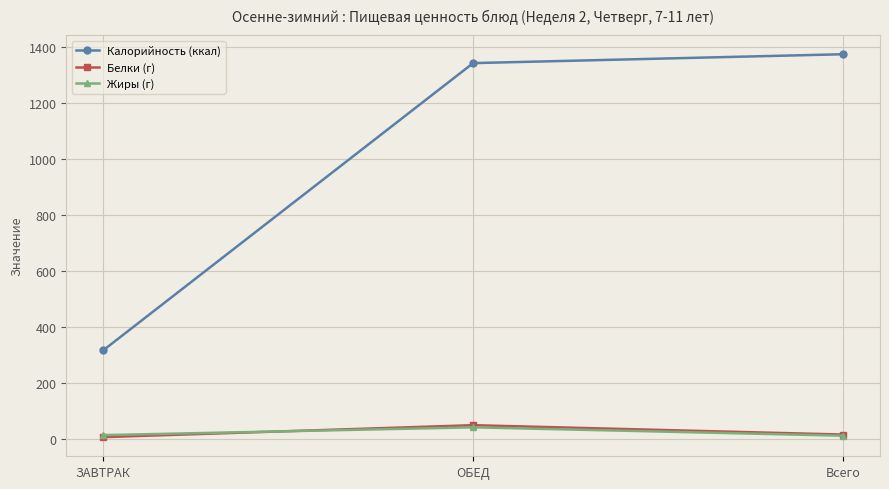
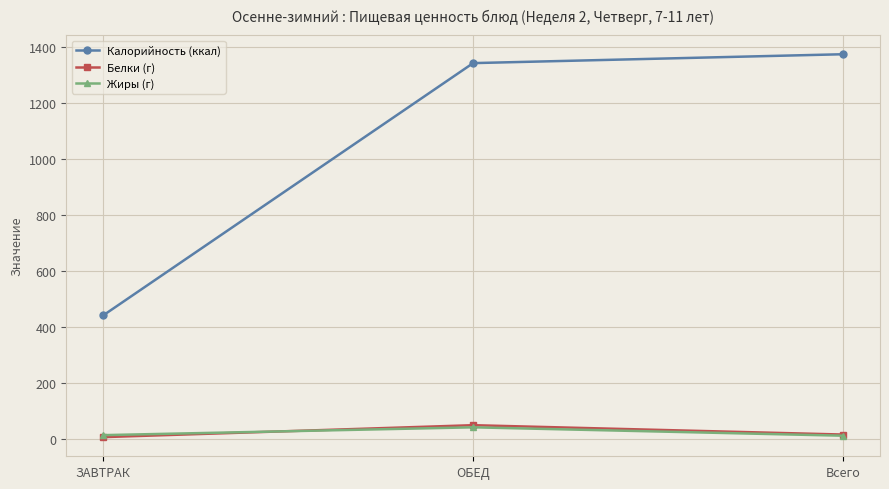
  {
    "Калорийность (ккал)": {
-     "ЗАВТРАК": 320,
+     "ЗАВТРАК": 440,
      "ОБЕД": 1340,
      "Всего": 1370
    }
  }
